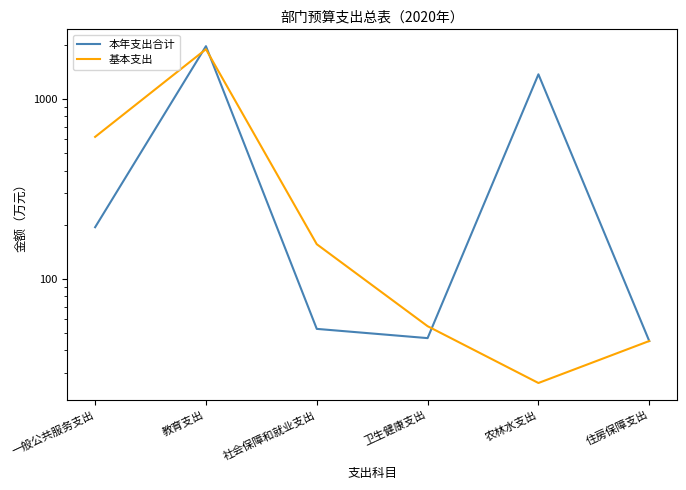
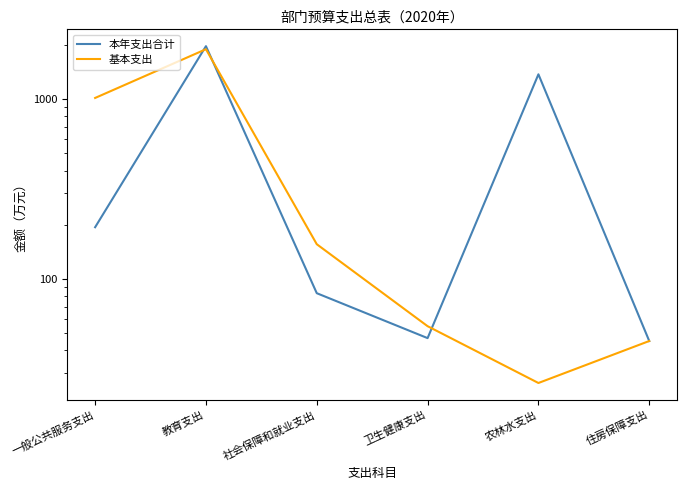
  {
    "本年支出合计": {
      "一般公共服务支出": 190,
      "教育支出": 2000,
-     "社会保障和就业支出": 53,
+     "社会保障和就业支出": 80,
      "卫生健康支出": 47,
      "农林水支出": 1400
    },
    "基本支出": {
-     "一般公共服务支出": 620,
+     "一般公共服务支出": 1000,
      "教育支出": 1900,
      "社会保障和就业支出": 160,
      "卫生健康支出": 55,
      "农林水支出": 26
    }
  }
